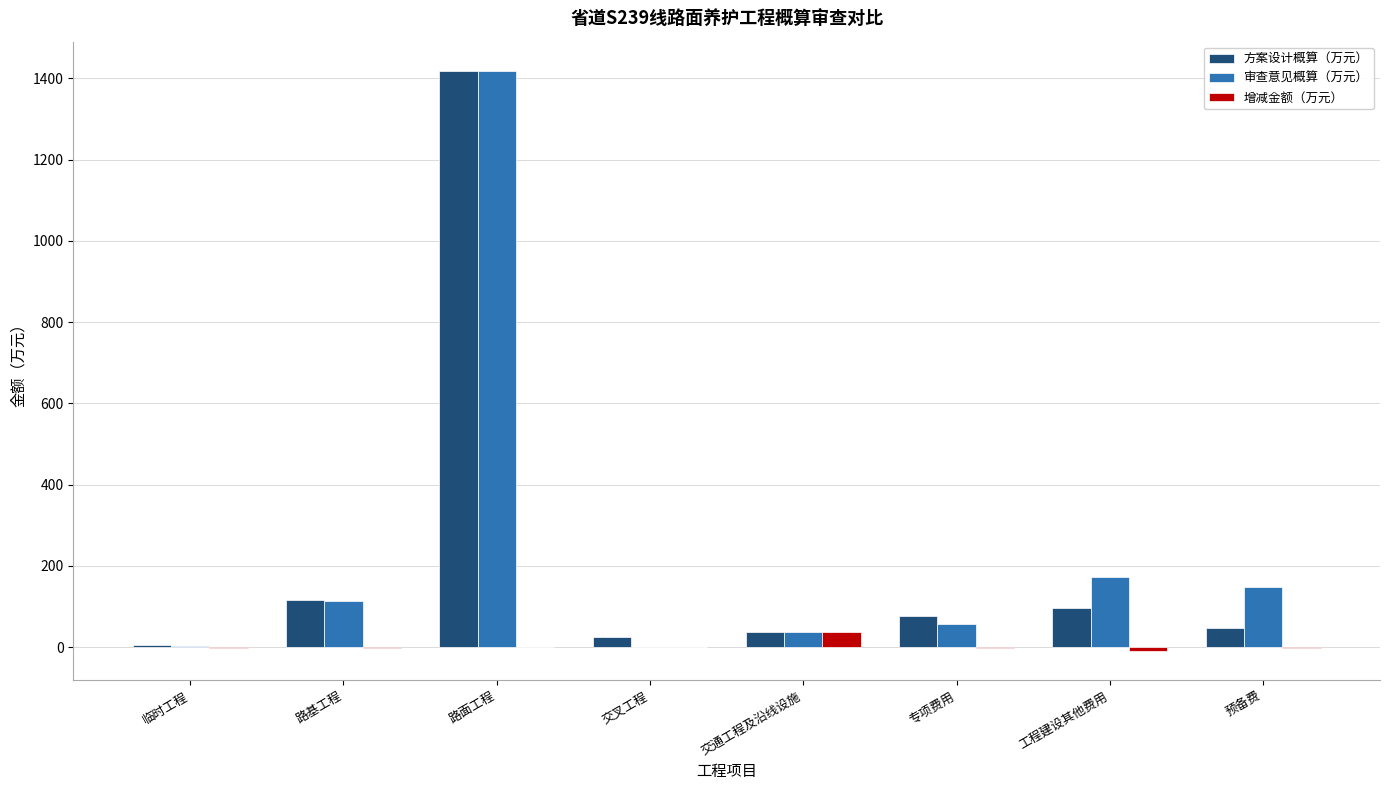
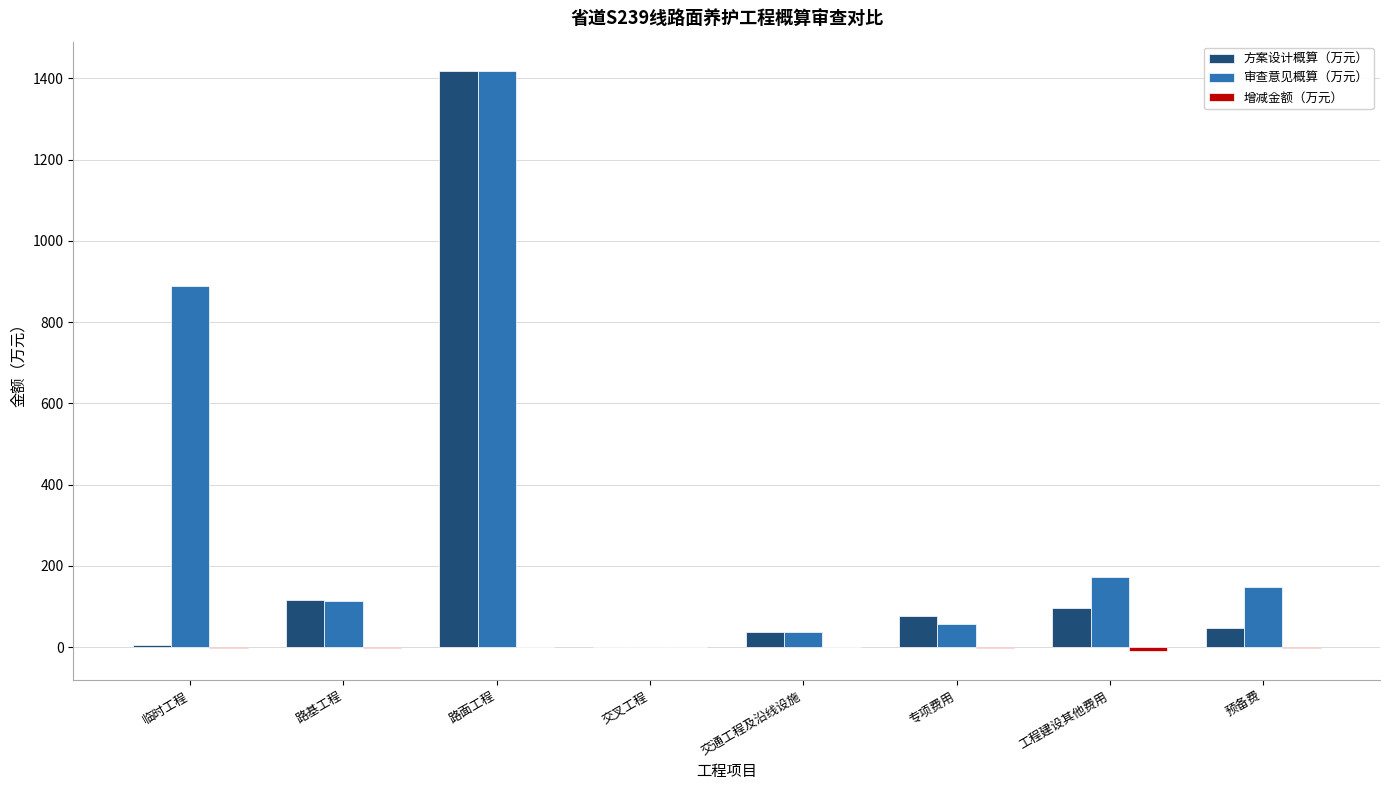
  {
    "方案设计概算（万元）": {
      "路基工程": 120,
      "路面工程": 1420,
-     "交叉工程": 20,
+     "交叉工程": 0,
      "交通工程及沿线设施": 40,
      "专项费用": 80,
      "工程建设其他费用": 100,
      "预备费": 50
    },
    "审查意见概算（万元）": {
-     "临时工程": 0,
+     "临时工程": 890,
      "路基工程": 110,
      "路面工程": 1420,
      "交通工程及沿线设施": 40,
      "专项费用": 60,
      "工程建设其他费用": 170,
      "预备费": 150
    },
    "增减金额（万元）": {
-     "交通工程及沿线设施": 40,
+     "交通工程及沿线设施": 0,
      "工程建设其他费用": -10
    }
  }
